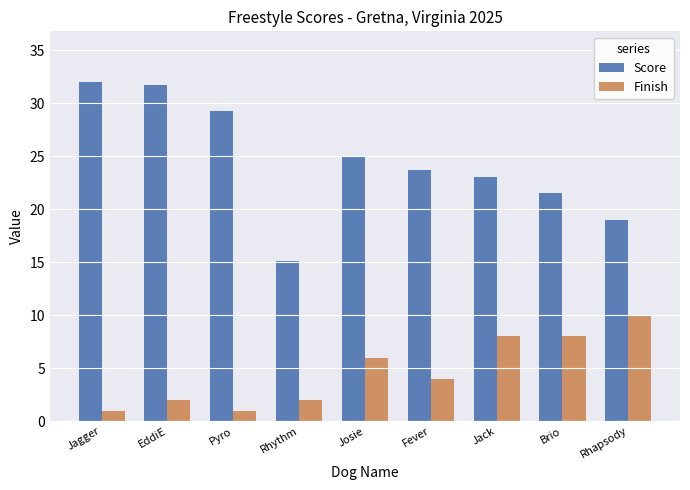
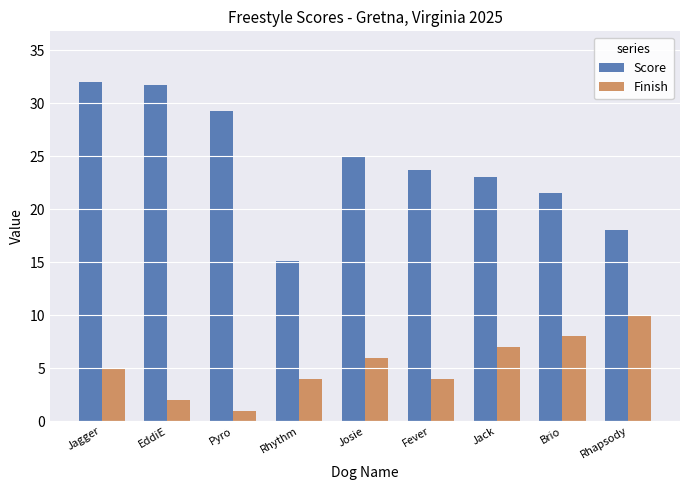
  {
    "Score": {
      "Jagger": 32,
      "EddiE": 31.7,
      "Pyro": 29.3,
      "Rhythm": 15,
      "Josie": 25,
      "Fever": 23.8,
      "Jack": 23,
      "Brio": 21.5,
-     "Rhapsody": 19
+     "Rhapsody": 18
    },
    "Finish": {
-     "Jagger": 1,
+     "Jagger": 5,
      "EddiE": 2,
      "Pyro": 1,
-     "Rhythm": 2,
+     "Rhythm": 4,
      "Josie": 6,
      "Fever": 4,
-     "Jack": 8,
+     "Jack": 7,
      "Brio": 8,
      "Rhapsody": 10
    }
  }
